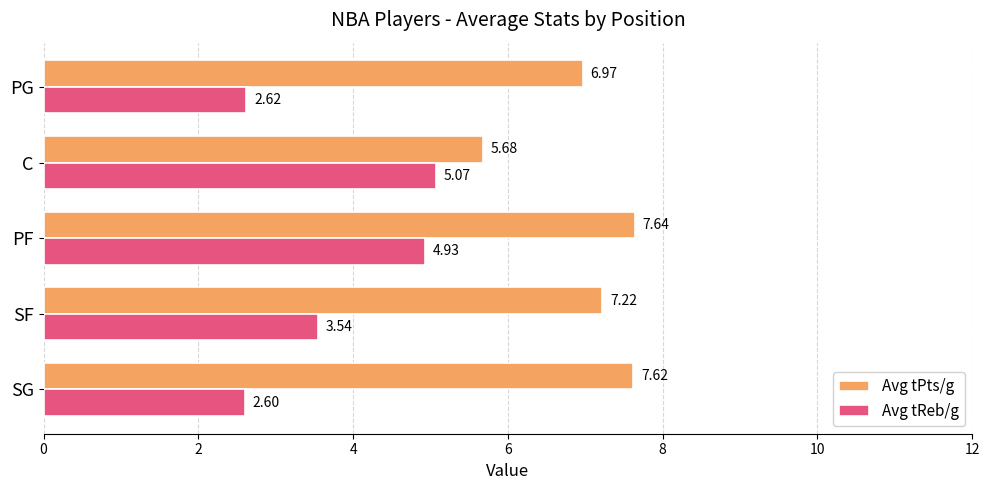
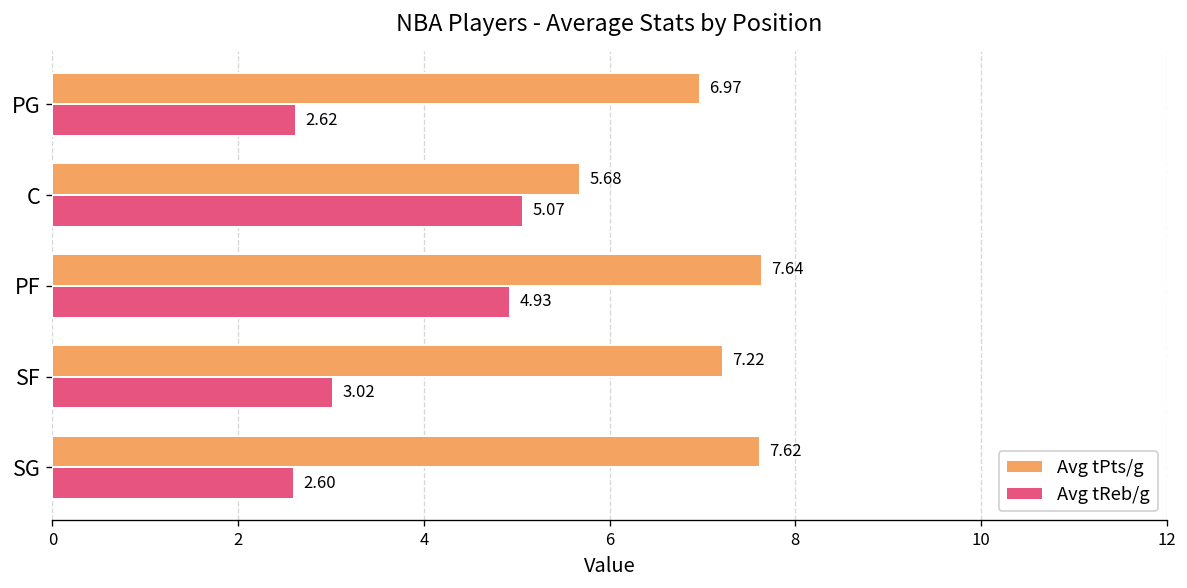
  {
    "Avg tPts/g": {
      "PG": 6.97,
      "C": 5.68,
      "PF": 7.64,
      "SF": 7.22,
      "SG": 7.62
    },
    "Avg tReb/g": {
      "PG": 2.62,
      "C": 5.07,
      "PF": 4.93,
-     "SF": 3.54,
+     "SF": 3.02,
      "SG": 2.60
    }
  }
